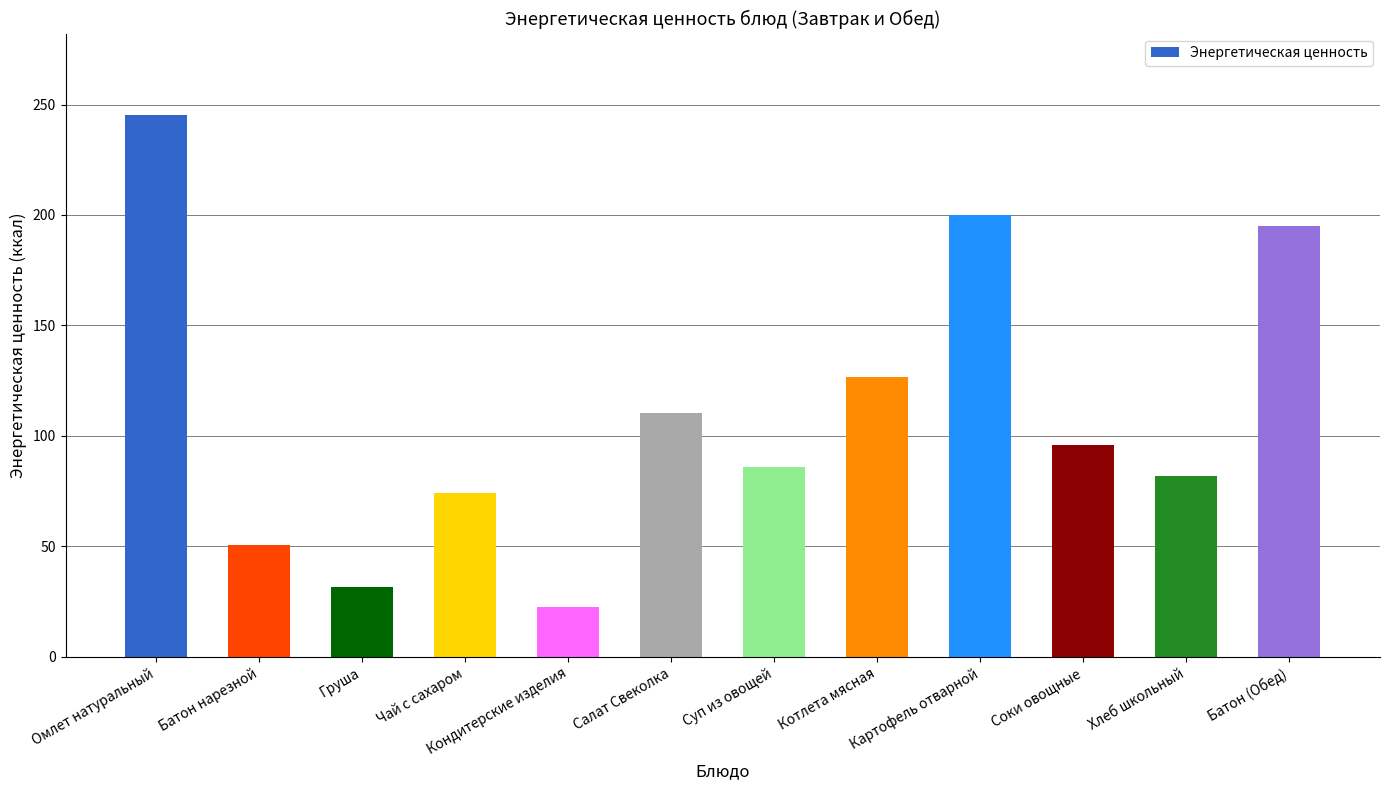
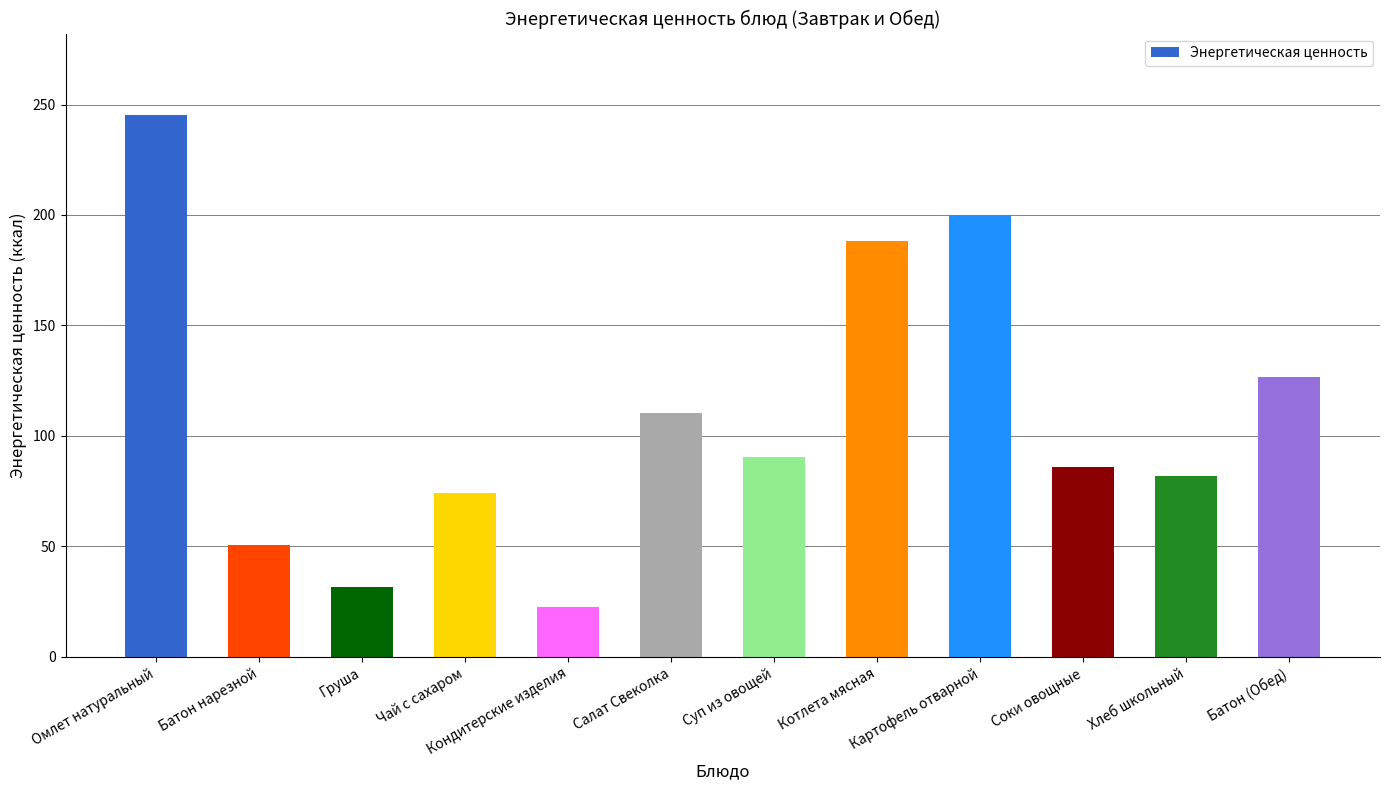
  {
    "Омлет натуральный": 245,
    "Батон нарезной": 51,
    "Груша": 32,
    "Чай с сахаром": 74,
    "Кондитерские изделия": 23,
    "Салат Свеколка": 110,
-   "Суп из овощей": 86,
-   "Котлета мясная": 126,
+   "Суп из овощей": 90,
+   "Котлета мясная": 188,
    "Картофель отварной": 200,
-   "Соки овощные": 96,
+   "Соки овощные": 86,
    "Хлеб школьный": 82,
-   "Батон (Обед)": 195
+   "Батон (Обед)": 127
  }
